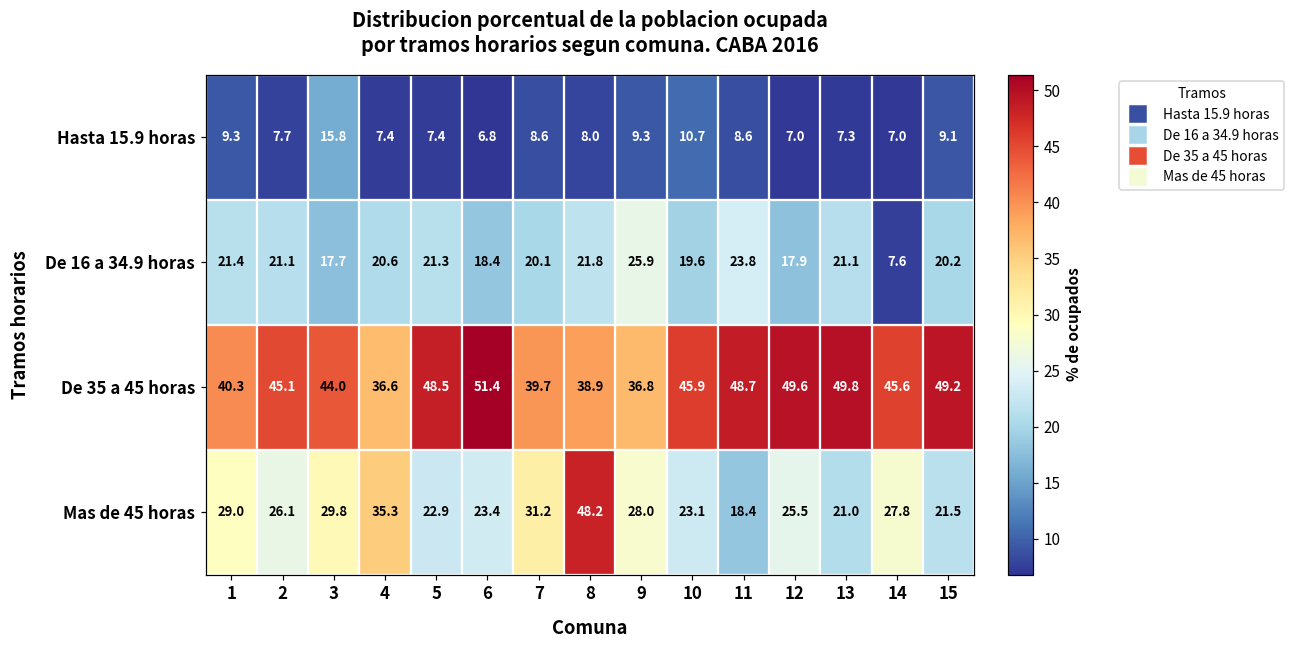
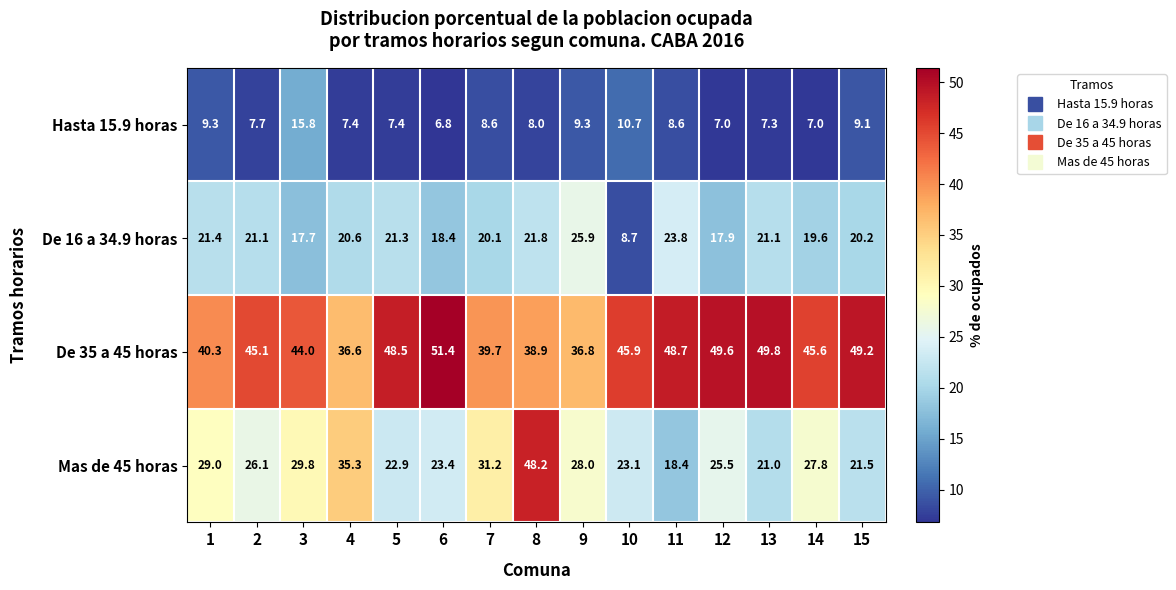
  {
    "Hasta 15.9 horas": {
      "1": 9.3,
      "2": 7.7,
      "3": 15.8,
      "4": 7.4,
      "5": 7.4,
      "6": 6.8,
      "7": 8.6,
      "8": 8.0,
      "9": 9.3,
      "10": 10.7,
      "11": 8.6,
      "12": 7.0,
      "13": 7.3,
      "14": 7.0,
      "15": 9.1
    },
    "De 16 a 34.9 horas": {
      "1": 21.4,
      "2": 21.1,
      "3": 17.7,
      "4": 20.6,
      "5": 21.3,
      "6": 18.4,
      "7": 20.1,
      "8": 21.8,
      "9": 25.9,
-     "10": 19.6,
+     "10": 8.7,
      "11": 23.8,
      "12": 17.9,
      "13": 21.1,
-     "14": 7.6,
+     "14": 19.6,
      "15": 20.2
    },
    "De 35 a 45 horas": {
      "1": 40.3,
      "2": 45.1,
      "3": 44.0,
      "4": 36.6,
      "5": 48.5,
      "6": 51.4,
      "7": 39.7,
      "8": 38.9,
      "9": 36.8,
      "10": 45.9,
      "11": 48.7,
      "12": 49.6,
      "13": 49.8,
      "14": 45.6,
      "15": 49.2
    },
    "Mas de 45 horas": {
      "1": 29.0,
      "2": 26.1,
      "3": 29.8,
      "4": 35.3,
      "5": 22.9,
      "6": 23.4,
      "7": 31.2,
      "8": 48.2,
      "9": 28.0,
      "10": 23.1,
      "11": 18.4,
      "12": 25.5,
      "13": 21.0,
      "14": 27.8,
      "15": 21.5
    }
  }
